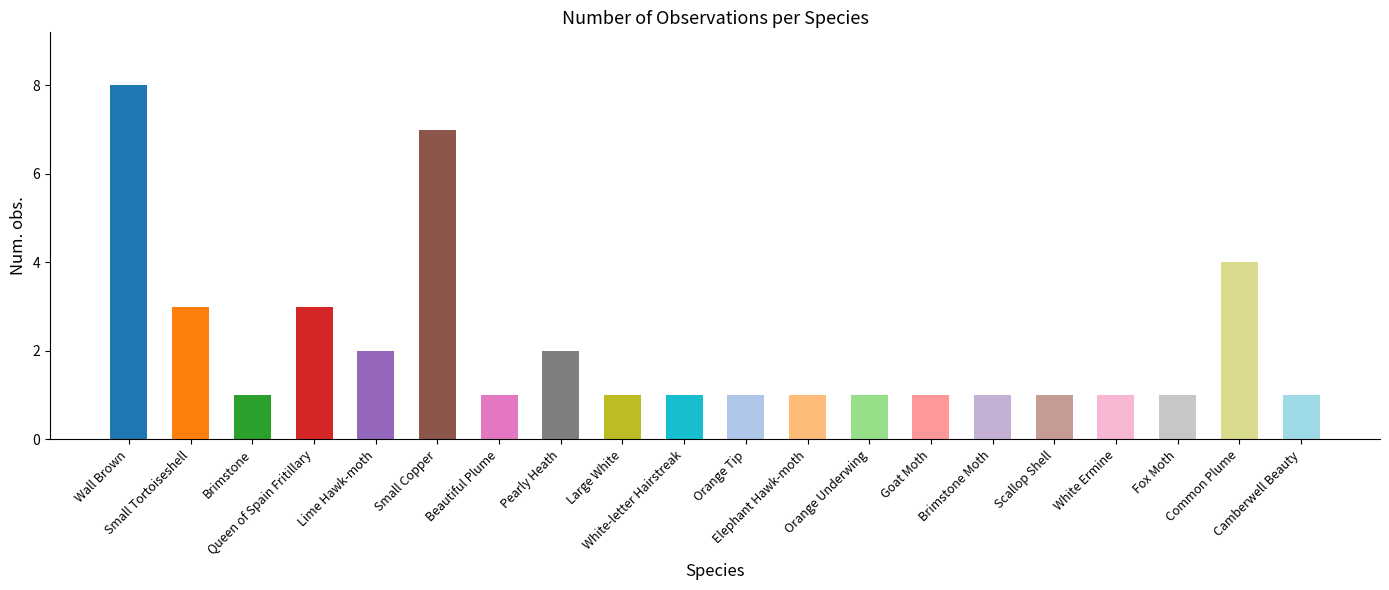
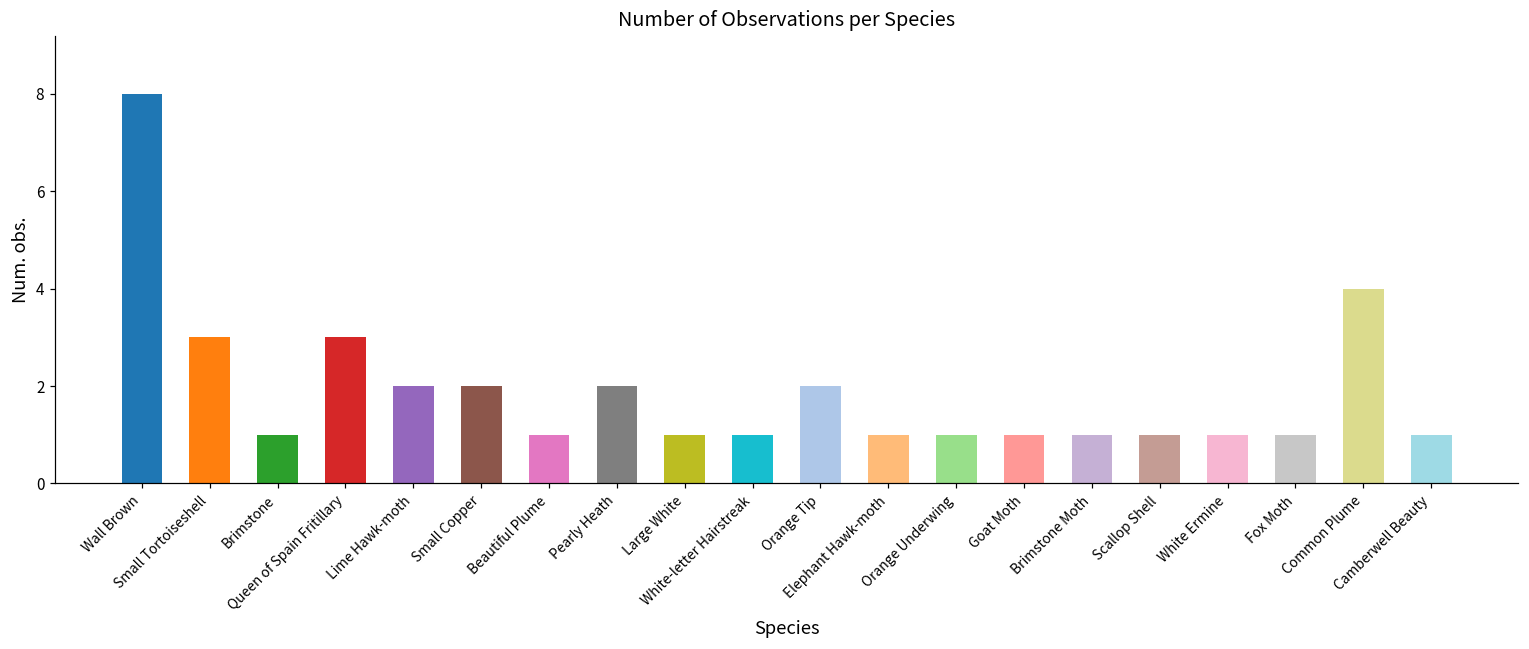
  {
    "Wall Brown": 8,
    "Small Tortoiseshell": 3,
    "Brimstone": 1,
    "Queen of Spain Fritillary": 3,
    "Lime Hawk-moth": 2,
-   "Small Copper": 7,
+   "Small Copper": 2,
    "Beautiful Plume": 1,
    "Pearly Heath": 2,
    "Large White": 1,
    "White-letter Hairstreak": 1,
-   "Orange Tip": 1,
+   "Orange Tip": 2,
    "Elephant Hawk-moth": 1,
    "Orange Underwing": 1,
    "Goat Moth": 1,
    "Brimstone Moth": 1,
    "Scallop Shell": 1,
    "White Ermine": 1,
    "Fox Moth": 1,
    "Common Plume": 4,
    "Camberwell Beauty": 1
  }
